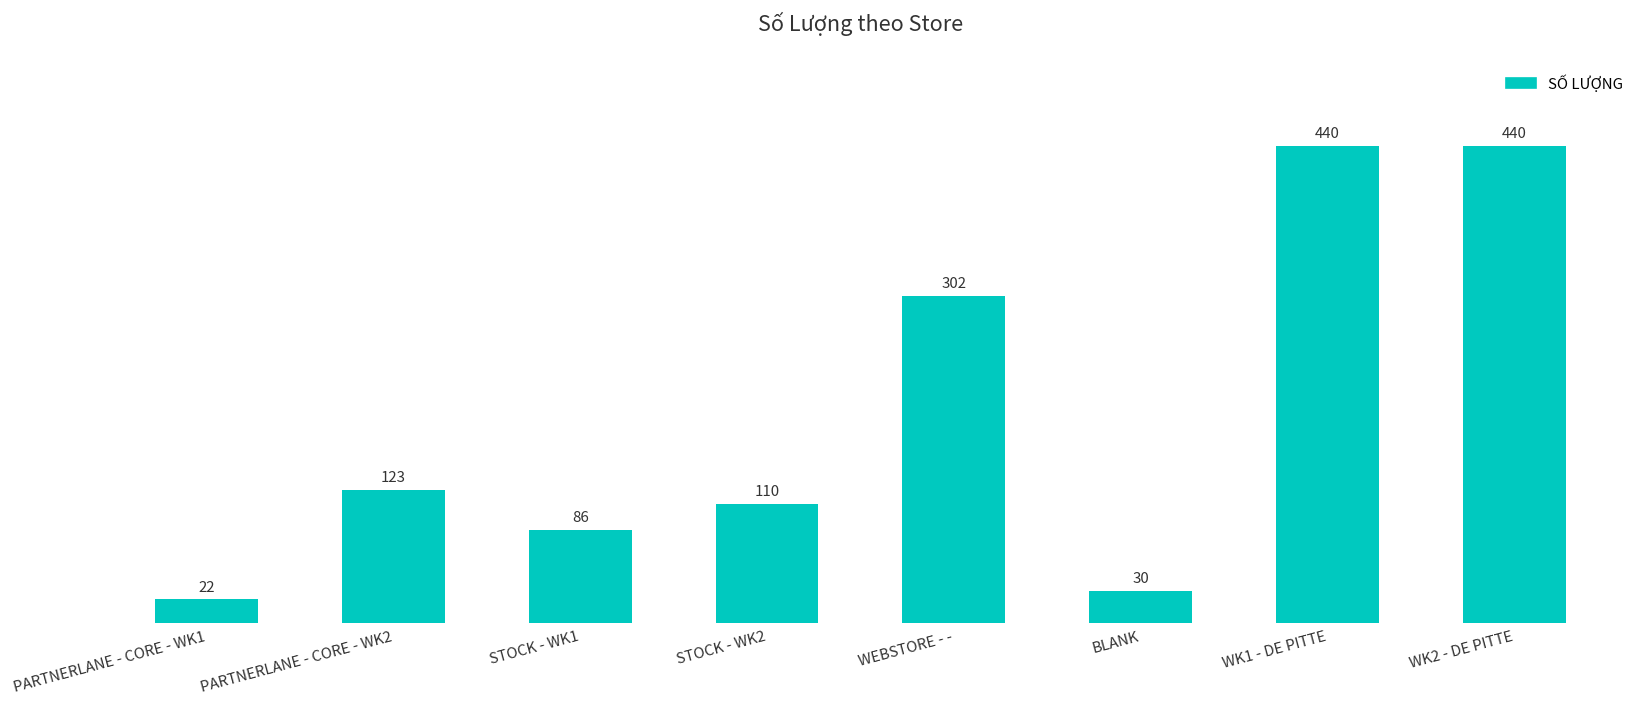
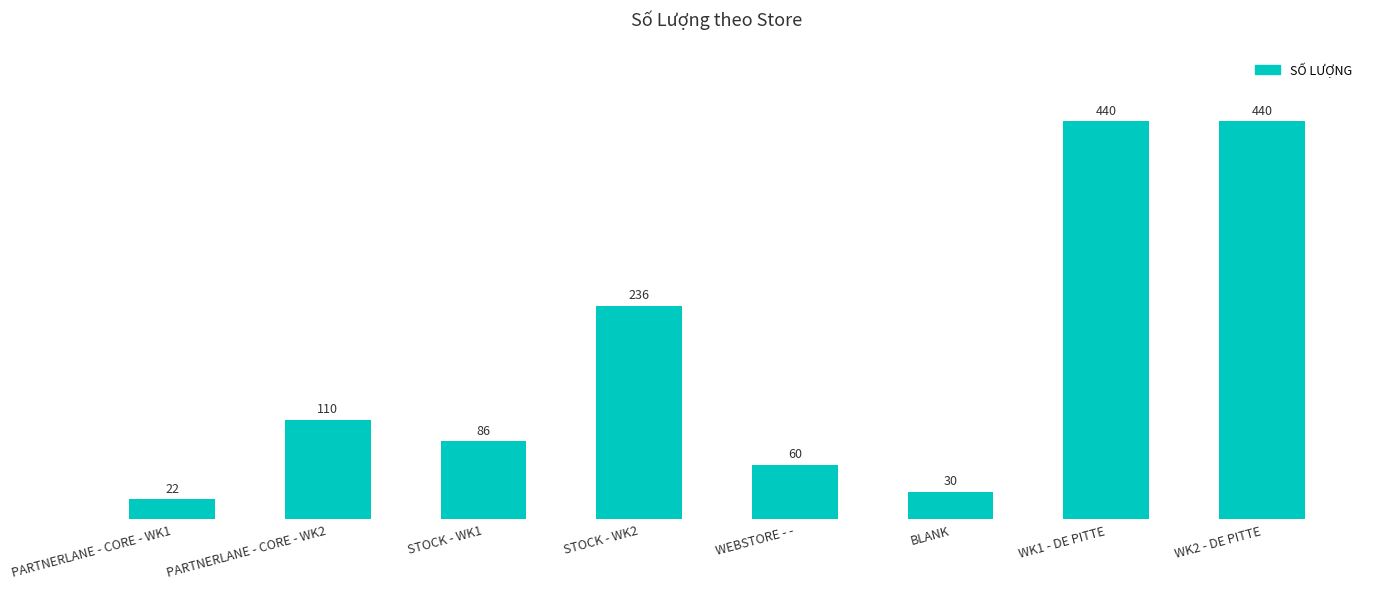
  {
    "PARTNERLANE - CORE - WK1": 22,
-   "PARTNERLANE - CORE - WK2": 123,
+   "PARTNERLANE - CORE - WK2": 110,
    "STOCK - WK1": 86,
-   "STOCK - WK2": 110,
-   "WEBSTORE - -": 302,
+   "STOCK - WK2": 236,
+   "WEBSTORE - -": 60,
    "BLANK": 30,
    "WK1 - DE PITTE": 440,
    "WK2 - DE PITTE": 440
  }
